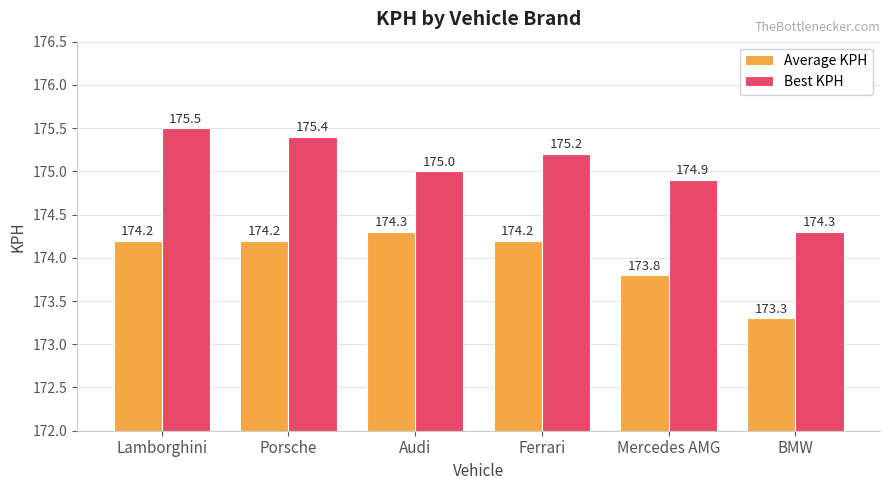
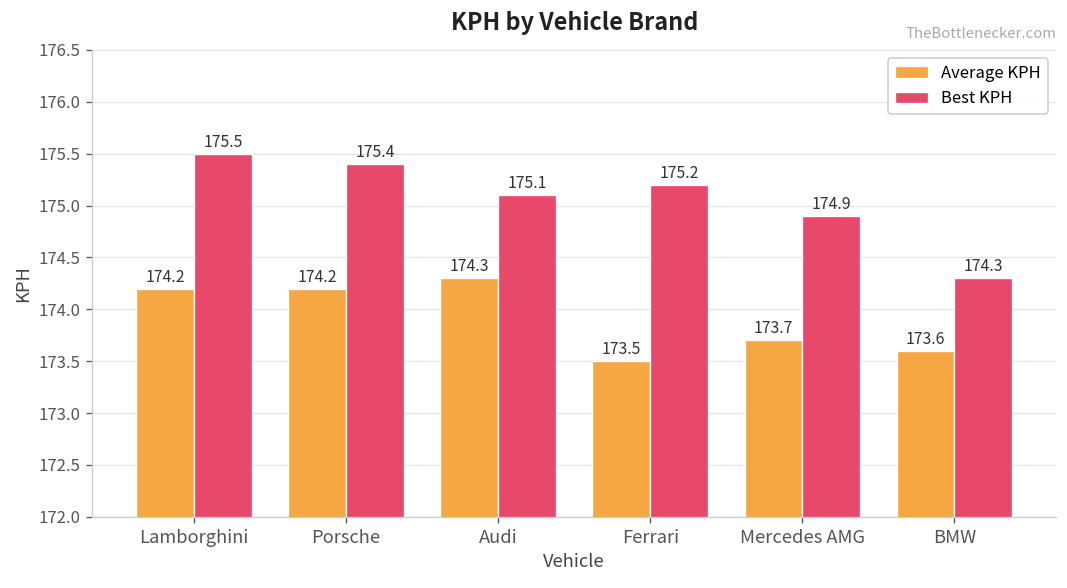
  {
    "Average KPH": {
      "Lamborghini": 174.2,
      "Porsche": 174.2,
      "Audi": 174.3,
-     "Ferrari": 174.2,
-     "Mercedes AMG": 173.8,
-     "BMW": 173.3
+     "Ferrari": 173.5,
+     "Mercedes AMG": 173.7,
+     "BMW": 173.6
    },
    "Best KPH": {
      "Lamborghini": 175.5,
      "Porsche": 175.4,
-     "Audi": 175.0,
+     "Audi": 175.1,
      "Ferrari": 175.2,
      "Mercedes AMG": 174.9,
      "BMW": 174.3
    }
  }
